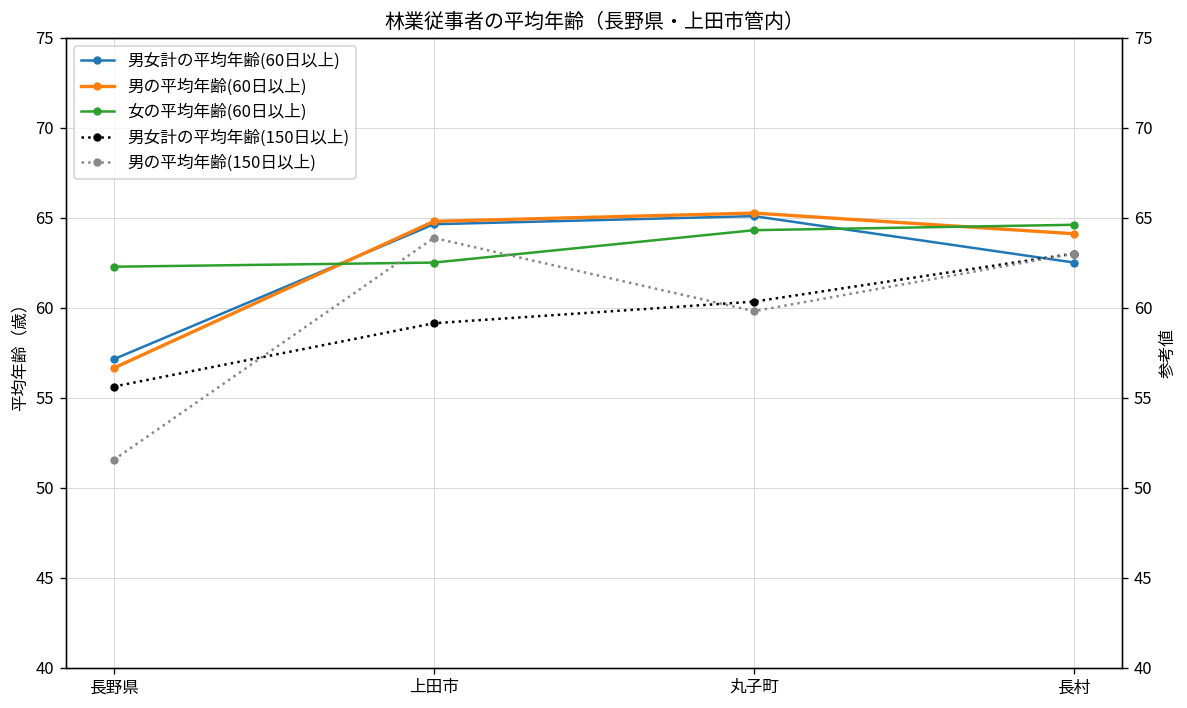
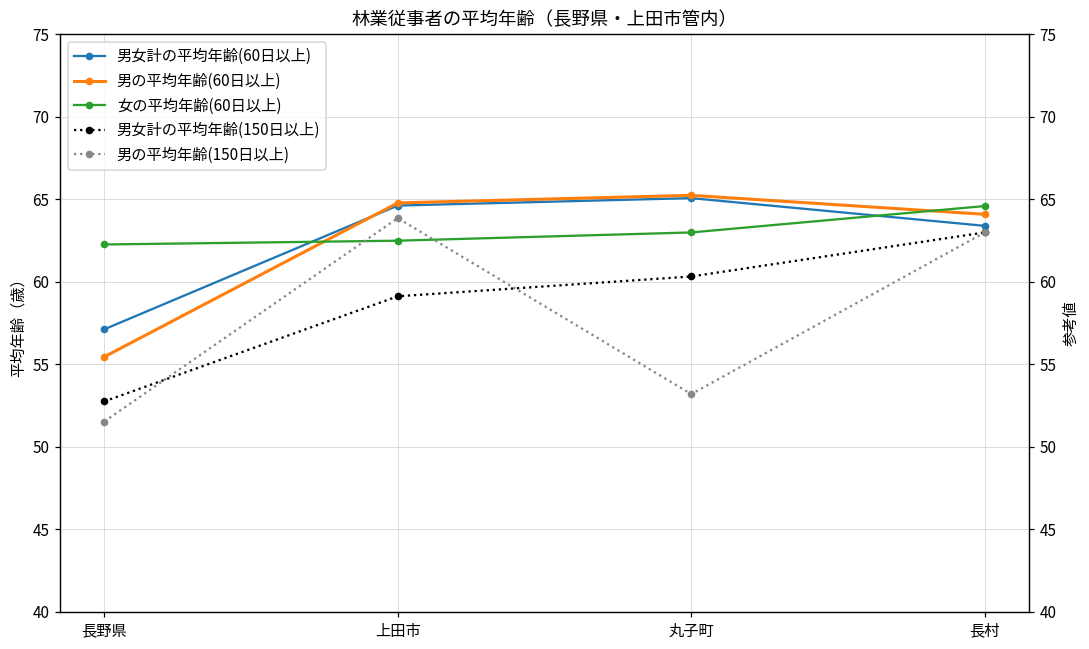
  {
    "男女計の平均年齢(60日以上)": {
      "長野県": 57.1,
-     "長村": 62.5
+     "長村": 63.4
    },
    "男の平均年齢(60日以上)": {
-     "長野県": 56.6,
+     "長野県": 55.5,
      "長村": 64.1
    },
    "女の平均年齢(60日以上)": {
      "長野県": 62.3,
      "上田市": 62.5,
-     "丸子町": 64.3,
+     "丸子町": 63.0,
      "長村": 64.6
    },
    "男女計の平均年齢(150日以上)": {
-     "長野県": 55.6,
+     "長野県": 52.8,
      "上田市": 59.1,
      "丸子町": 60.3
    },
    "男の平均年齢(150日以上)": {
      "長野県": 51.5,
      "上田市": 63.9,
-     "丸子町": 59.8
+     "丸子町": 53.2
    }
  }
